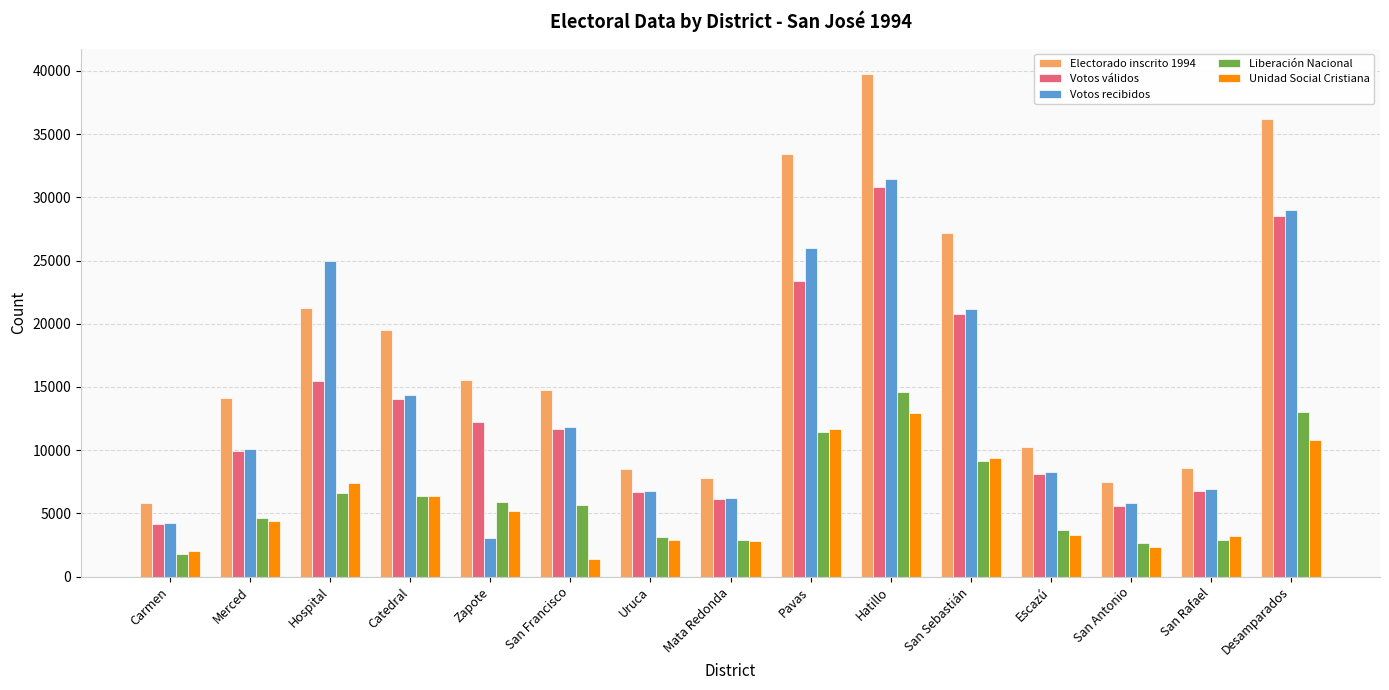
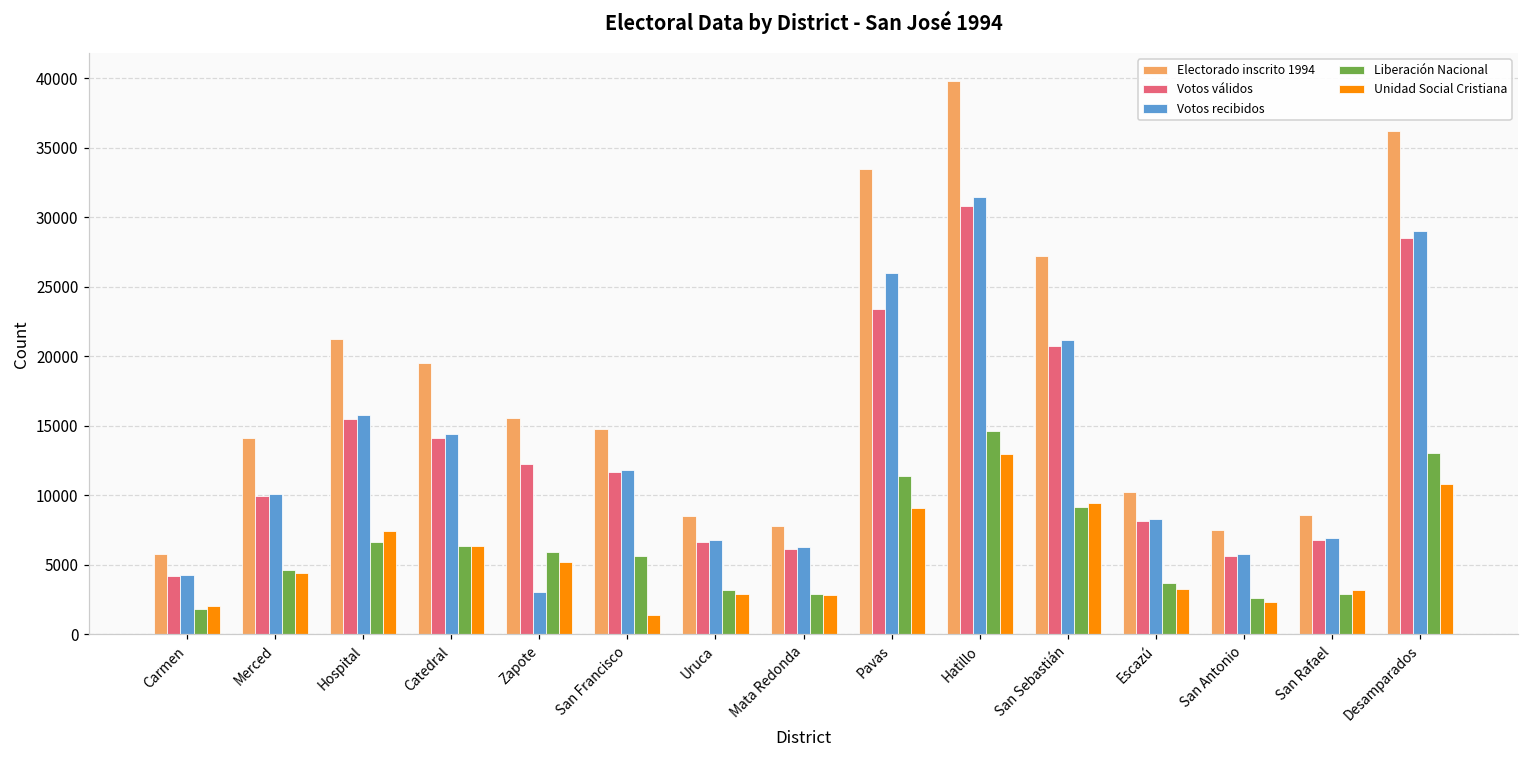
  {
    "Electorado inscrito 1994": {
      "Carmen": 5800,
      "Merced": 14100,
      "Hospital": 21200,
      "Catedral": 19500,
      "Zapote": 15600,
      "San Francisco": 14700,
      "Uruca": 8500,
      "Mata Redonda": 7800,
      "Pavas": 33500,
      "Hatillo": 39800,
      "San Sebastián": 27200,
      "Escazú": 10200,
      "San Antonio": 7500,
      "San Rafael": 8600,
      "Desamparados": 36200
    },
    "Votos válidos": {
      "Carmen": 4200,
      "Merced": 9900,
      "Hospital": 15500,
      "Catedral": 14100,
      "Zapote": 12300,
      "San Francisco": 11600,
      "Uruca": 6700,
      "Mata Redonda": 6200,
      "Pavas": 23400,
      "Hatillo": 30800,
      "San Sebastián": 20800,
      "Escazú": 8100,
      "San Antonio": 5600,
      "San Rafael": 6800,
      "Desamparados": 28500
    },
    "Votos recibidos": {
      "Carmen": 4300,
      "Merced": 10100,
-     "Hospital": 24900,
+     "Hospital": 15800,
      "Catedral": 14400,
      "Zapote": 3100,
      "San Francisco": 11800,
      "Uruca": 6800,
      "Mata Redonda": 6200,
      "Pavas": 26000,
      "Hatillo": 31500,
      "San Sebastián": 21200,
      "Escazú": 8300,
      "San Antonio": 5800,
      "San Rafael": 6900,
      "Desamparados": 29000
    },
    "Liberación Nacional": {
      "Carmen": 1800,
      "Merced": 4700,
      "Hospital": 6600,
      "Catedral": 6400,
      "Zapote": 5900,
      "San Francisco": 5700,
      "Uruca": 3200,
      "Mata Redonda": 2900,
      "Pavas": 11400,
      "Hatillo": 14600,
      "San Sebastián": 9200,
      "Escazú": 3700,
      "San Antonio": 2600,
      "San Rafael": 2900,
      "Desamparados": 13000
    },
    "Unidad Social Cristiana": {
      "Carmen": 2000,
      "Merced": 4400,
      "Hospital": 7400,
      "Catedral": 6400,
      "Zapote": 5200,
      "San Francisco": 1400,
      "Uruca": 2900,
      "Mata Redonda": 2800,
-     "Pavas": 11700,
+     "Pavas": 9100,
      "Hatillo": 13000,
      "San Sebastián": 9400,
      "Escazú": 3300,
      "San Antonio": 2300,
      "San Rafael": 3200,
      "Desamparados": 10800
    }
  }
